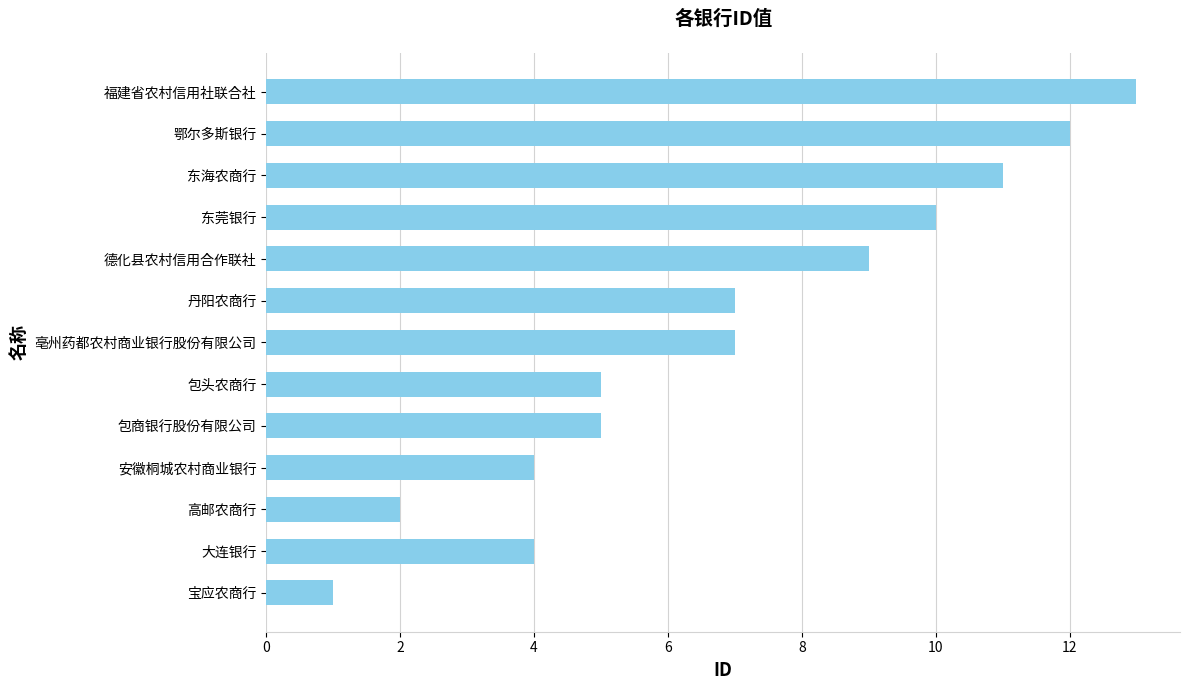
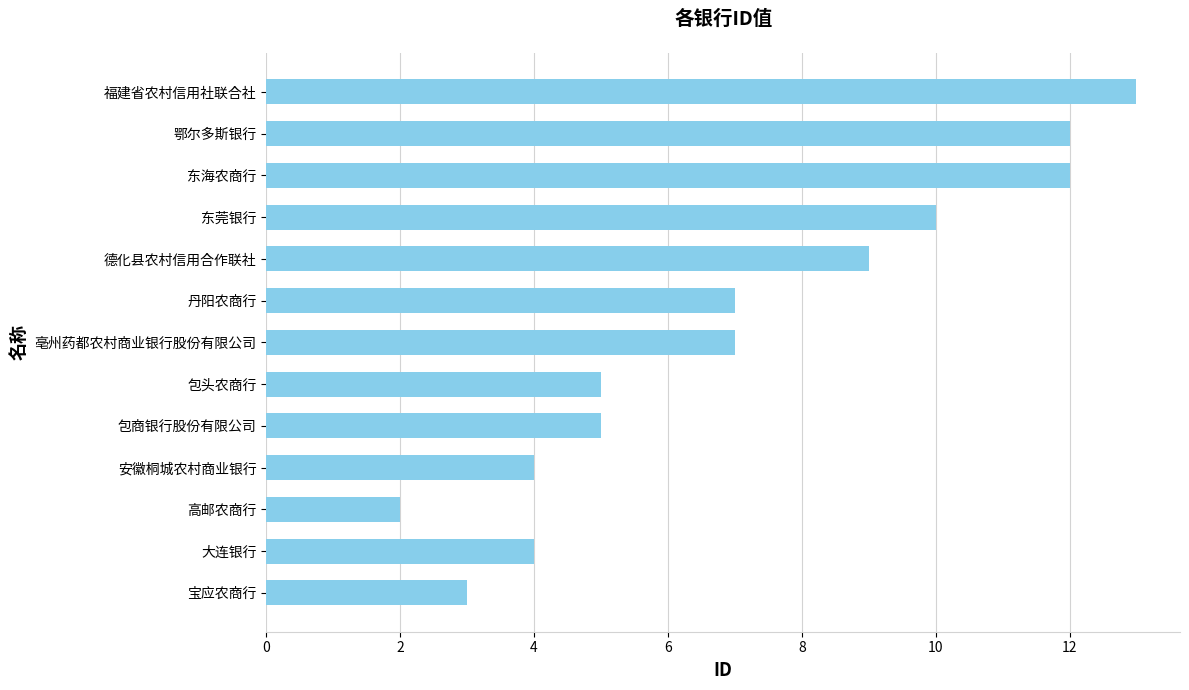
  {
    "福建省农村信用社联合社": 13,
    "鄂尔多斯银行": 12,
-   "东海农商行": 11,
+   "东海农商行": 12,
    "东莞银行": 10,
    "德化县农村信用合作联社": 9,
    "丹阳农商行": 7,
    "亳州药都农村商业银行股份有限公司": 7,
    "包头农商行": 5,
    "包商银行股份有限公司": 5,
    "安徽桐城农村商业银行": 4,
    "高邮农商行": 2,
    "大连银行": 4,
-   "宝应农商行": 1
+   "宝应农商行": 3
  }
